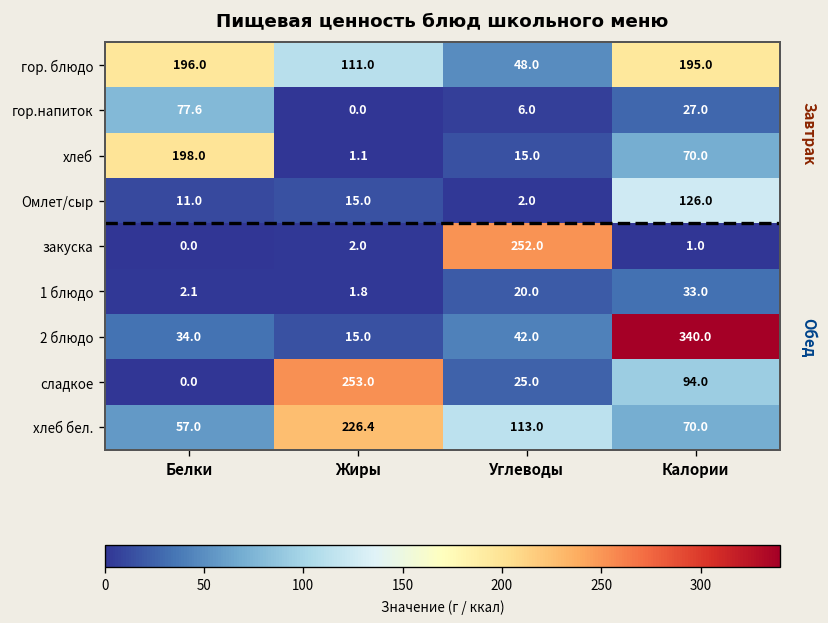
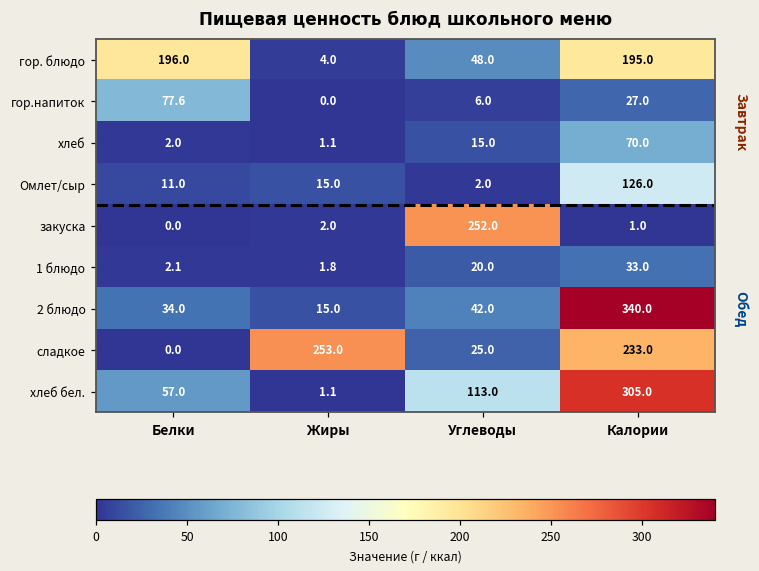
  {
    "гор. блюдо": {
      "Белки": 196.0,
-     "Жиры": 111.0,
+     "Жиры": 4.0,
      "Углеводы": 48.0,
      "Калории": 195.0
    },
    "гор.напиток": {
      "Белки": 77.6,
      "Жиры": 0.0,
      "Углеводы": 6.0,
      "Калории": 27.0
    },
    "хлеб": {
-     "Белки": 198.0,
+     "Белки": 2.0,
      "Жиры": 1.1,
      "Углеводы": 15.0,
      "Калории": 70.0
    },
    "Омлет/сыр": {
      "Белки": 11.0,
      "Жиры": 15.0,
      "Углеводы": 2.0,
      "Калории": 126.0
    },
    "закуска": {
      "Белки": 0.0,
      "Жиры": 2.0,
      "Углеводы": 252.0,
      "Калории": 1.0
    },
    "1 блюдо": {
      "Белки": 2.1,
      "Жиры": 1.8,
      "Углеводы": 20.0,
      "Калории": 33.0
    },
    "2 блюдо": {
      "Белки": 34.0,
      "Жиры": 15.0,
      "Углеводы": 42.0,
      "Калории": 340.0
    },
    "сладкое": {
      "Белки": 0.0,
      "Жиры": 253.0,
      "Углеводы": 25.0,
-     "Калории": 94.0
+     "Калории": 233.0
    },
    "хлеб бел.": {
      "Белки": 57.0,
-     "Жиры": 226.4,
+     "Жиры": 1.1,
      "Углеводы": 113.0,
-     "Калории": 70.0
+     "Калории": 305.0
    }
  }
